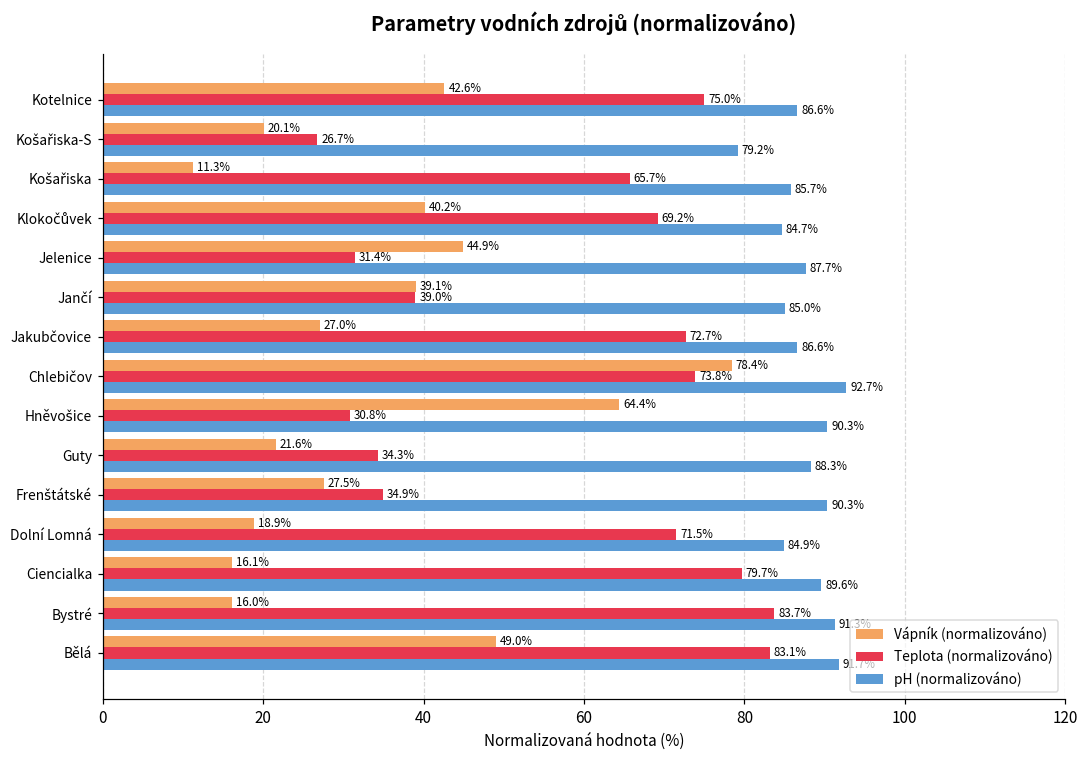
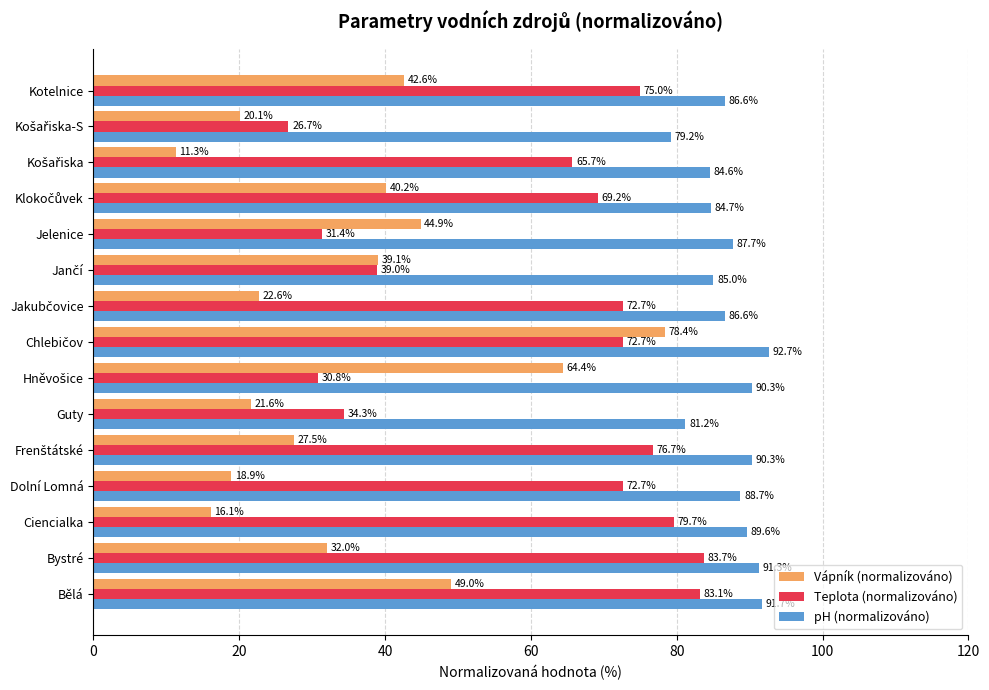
  {
    "Vápník (normalizováno)": {
      "Kotelnice": "42.6%",
      "Košařiska-S": "20.1%",
      "Košařiska": "11.3%",
      "Klokočůvek": "40.2%",
      "Jelenice": "44.9%",
      "Jančí": "39.1%",
-     "Jakubčovice": "27.0%",
+     "Jakubčovice": "22.6%",
      "Chlebičov": "78.4%",
      "Hněvošice": "64.4%",
      "Guty": "21.6%",
      "Frenštátské": "27.5%",
      "Dolní Lomná": "18.9%",
      "Ciencialka": "16.1%",
-     "Bystré": "16.0%",
+     "Bystré": "32.0%",
      "Bělá": "49.0%"
    },
    "Teplota (normalizováno)": {
      "Kotelnice": "75.0%",
      "Košařiska-S": "26.7%",
      "Košařiska": "65.7%",
      "Klokočůvek": "69.2%",
      "Jelenice": "31.4%",
      "Jančí": "39.0%",
      "Jakubčovice": "72.7%",
-     "Chlebičov": "73.8%",
+     "Chlebičov": "72.7%",
      "Hněvošice": "30.8%",
      "Guty": "34.3%",
-     "Frenštátské": "34.9%",
-     "Dolní Lomná": "71.5%",
+     "Frenštátské": "76.7%",
+     "Dolní Lomná": "72.7%",
      "Ciencialka": "79.7%",
      "Bystré": "83.7%",
      "Bělá": "83.1%"
    },
    "pH (normalizováno)": {
      "Kotelnice": "86.6%",
      "Košařiska-S": "79.2%",
-     "Košařiska": "85.7%",
+     "Košařiska": "84.6%",
      "Klokočůvek": "84.7%",
      "Jelenice": "87.7%",
      "Jančí": "85.0%",
      "Jakubčovice": "86.6%",
      "Chlebičov": "92.7%",
      "Hněvošice": "90.3%",
-     "Guty": "88.3%",
+     "Guty": "81.2%",
      "Frenštátské": "90.3%",
-     "Dolní Lomná": "84.9%",
+     "Dolní Lomná": "88.7%",
      "Ciencialka": "89.6%"
    }
  }
